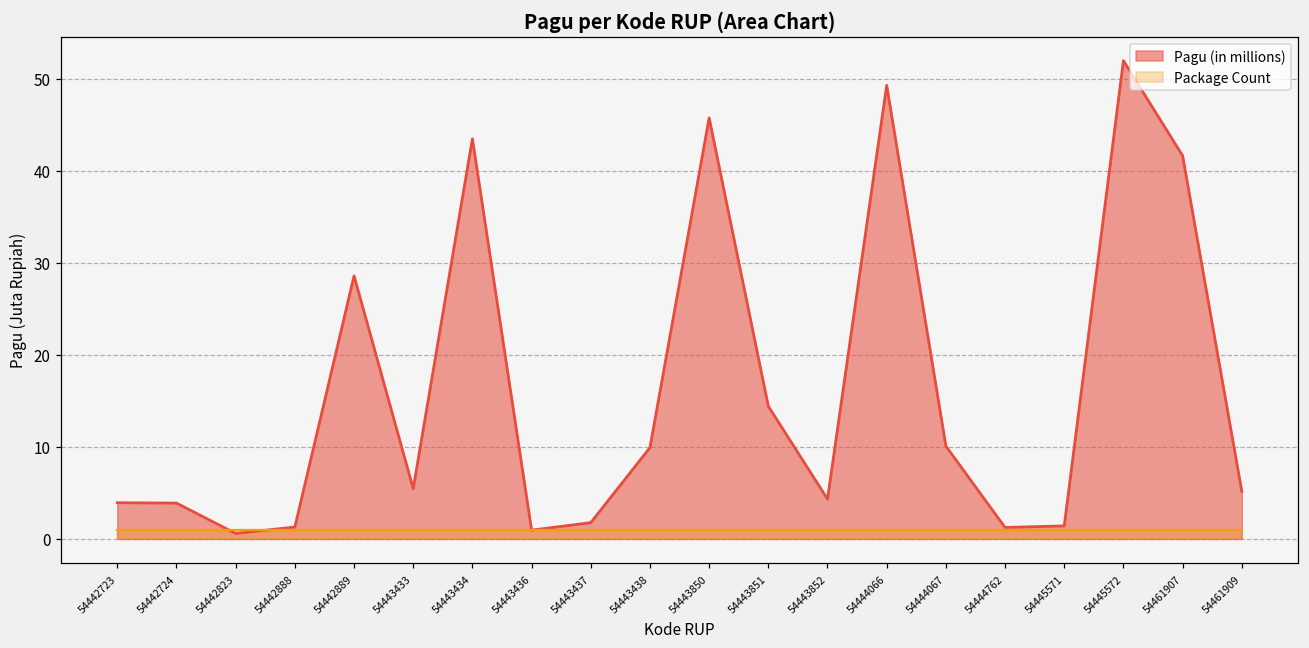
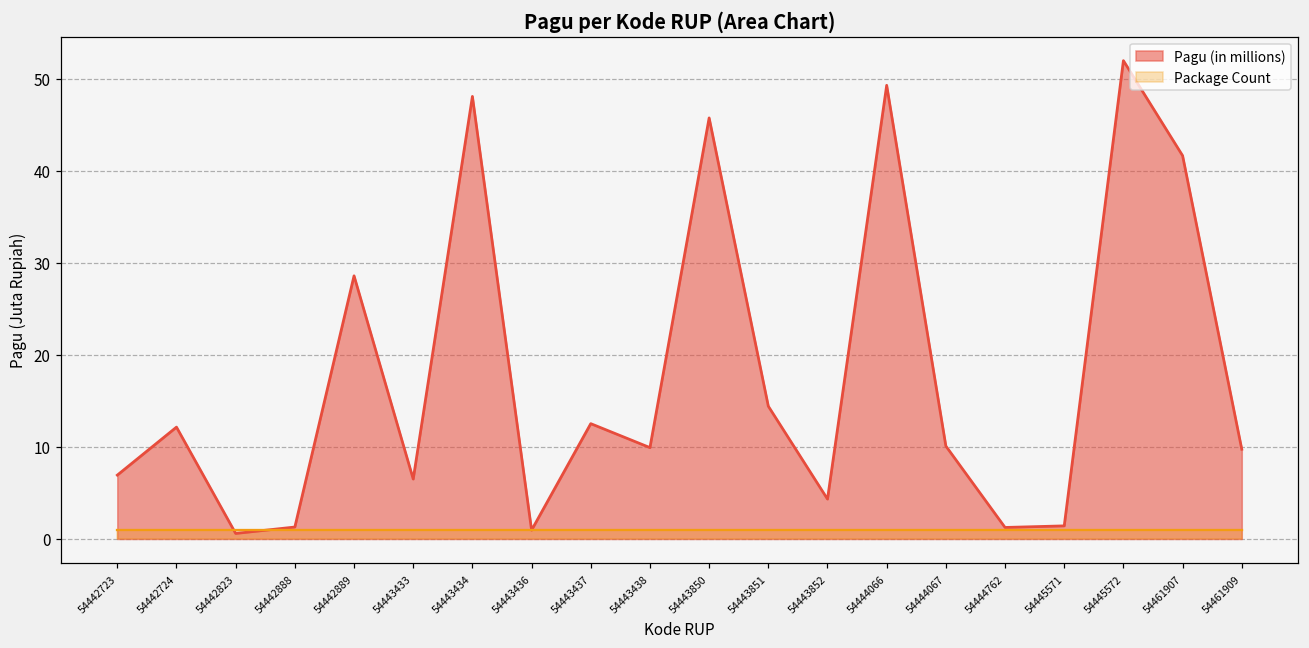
  {
    "Pagu (in millions)": {
-     "54442723": 4,
-     "54442724": 4,
+     "54442723": 7,
+     "54442724": 12,
      "54442823": 1,
      "54442889": 29,
-     "54443433": 5,
-     "54443434": 44,
-     "54443437": 2,
+     "54443433": 7,
+     "54443434": 48,
+     "54443437": 13,
      "54443438": 10,
      "54443850": 46,
      "54443851": 14,
      "54443852": 4,
      "54444066": 49,
      "54444067": 10,
      "54445571": 1,
      "54445572": 52,
      "54461907": 42,
-     "54461909": 5
+     "54461909": 10
    },
    "Package Count": {
      "54442723": 1,
      "54442724": 1,
      "54442823": 1,
      "54442889": 1,
      "54443433": 1,
      "54443434": 1,
      "54443437": 1,
      "54443438": 1,
      "54443850": 1,
      "54443851": 1,
      "54443852": 1,
      "54444066": 1,
      "54444067": 1,
      "54445571": 1,
      "54445572": 1,
      "54461907": 1,
      "54461909": 1
    }
  }
